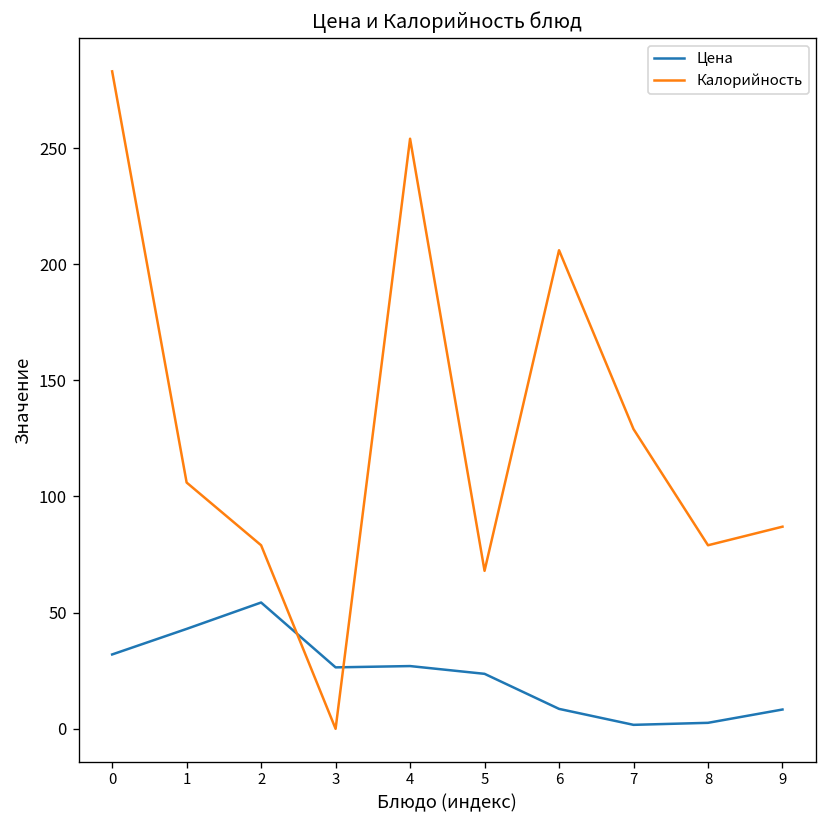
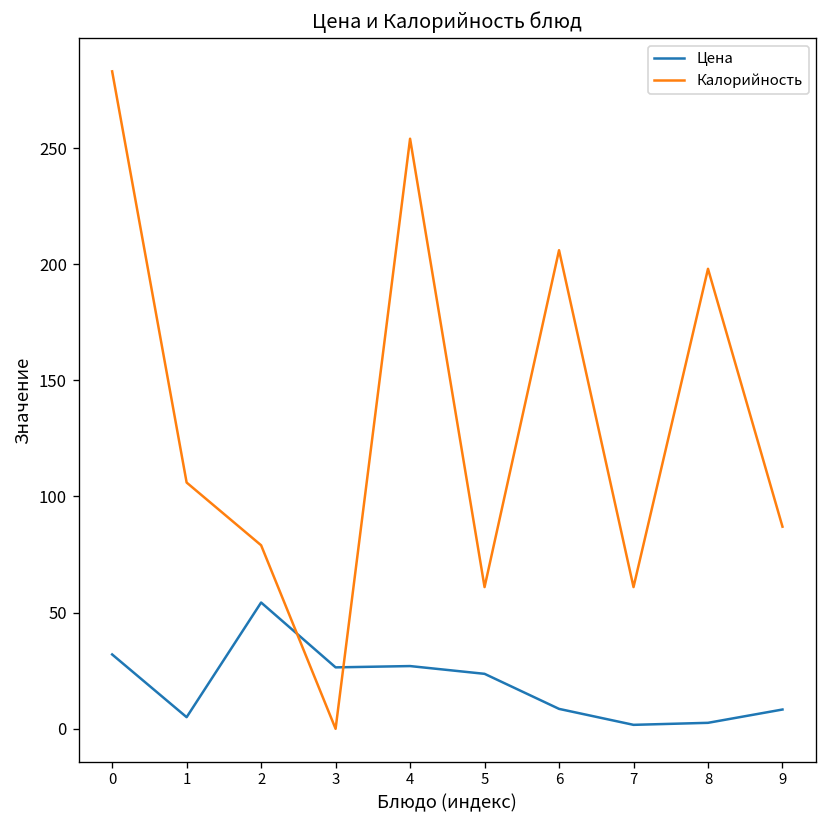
  {
    "Цена": {
      "0": 32,
-     "1": 43,
+     "1": 5,
      "2": 54,
      "3": 26,
      "4": 27,
      "5": 24,
      "6": 9,
      "7": 2,
      "8": 3,
      "9": 8
    },
    "Калорийность": {
      "0": 283,
      "1": 106,
      "2": 79,
      "3": 0,
      "4": 254,
-     "5": 68,
+     "5": 61,
      "6": 206,
-     "7": 129,
-     "8": 79,
+     "7": 61,
+     "8": 198,
      "9": 87
    }
  }
